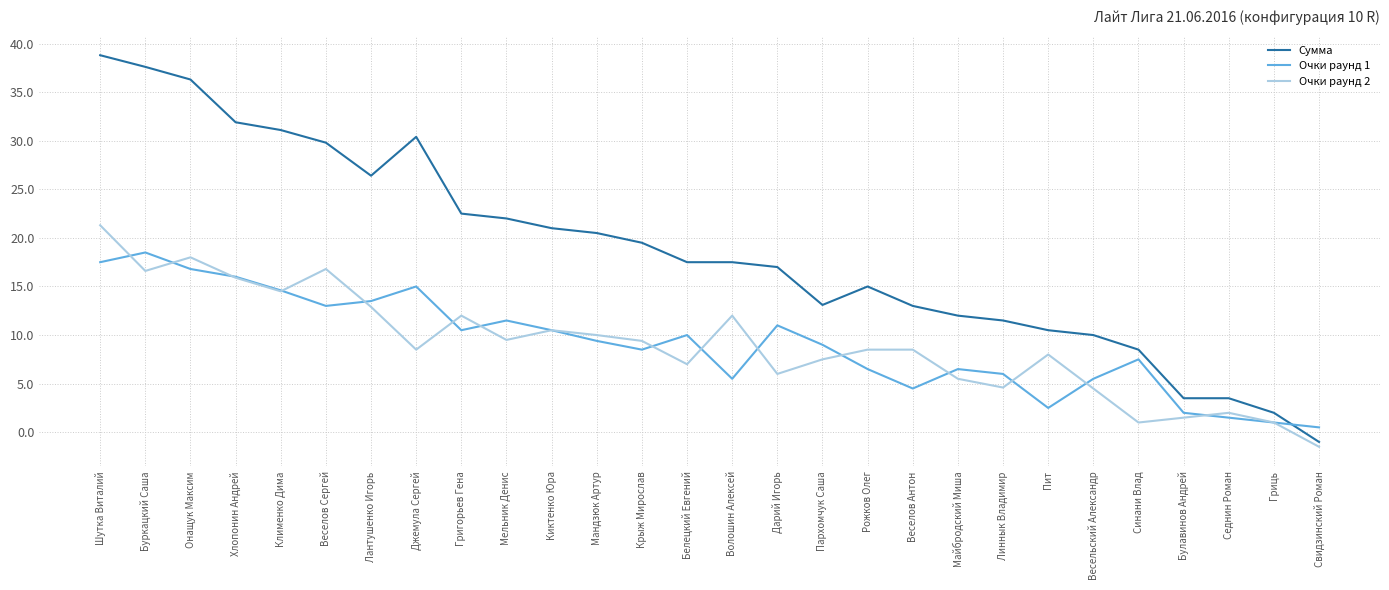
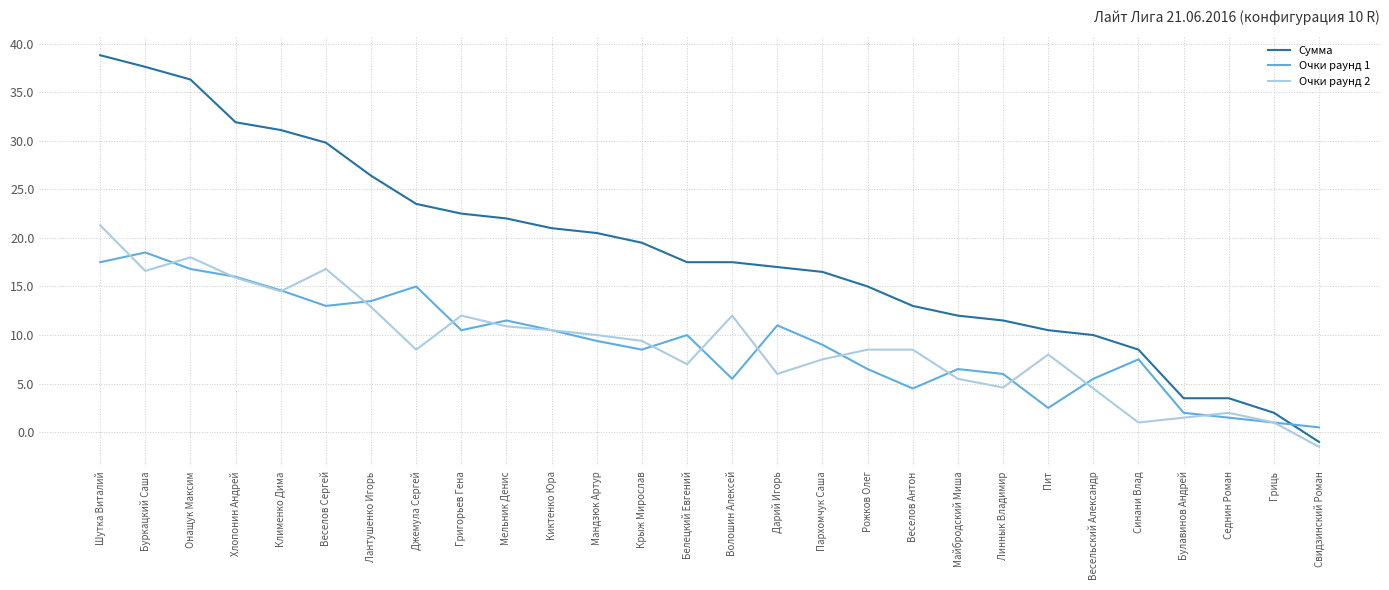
  {
    "Сумма": {
      "Шутка Виталий": 39,
      "Буркацкий Саша": 38,
      "Онащук Максим": 36,
      "Хлопонин Андрей": 32,
      "Клименко Дима": 31,
      "Веселов Сергей": 30,
      "Лантушенко Игорь": 26,
-     "Джемула Сергей": 30,
+     "Джемула Сергей": 24,
      "Григорьев Гена": 23,
      "Мельник Денис": 22,
      "Киктенко Юра": 21,
      "Мандзюк Артур": 21,
      "Крыж Мирослав": 20,
      "Белецкий Евгений": 18,
      "Волошин Алексей": 18,
      "Дарий Игорь": 17,
-     "Пархомчук Саша": 13,
+     "Пархомчук Саша": 17,
      "Рожков Олег": 15,
      "Веселов Антон": 13,
      "Майбродский Миша": 12,
      "Линнык Владимир": 12,
      "Пит": 11,
      "Весельский Александр": 10,
      "Синани Влад": 9,
      "Булавинов Андрей": 4,
      "Седнин Роман": 4,
      "Гриць": 2,
      "Свидзинский Роман": -1
    },
    "Очки раунд 1": {
      "Шутка Виталий": 18,
      "Буркацкий Саша": 19,
      "Онащук Максим": 17,
      "Веселов Сергей": 13,
      "Лантушенко Игорь": 14,
      "Джемула Сергей": 15,
      "Григорьев Гена": 11,
      "Мельник Денис": 12,
      "Мандзюк Артур": 9,
      "Крыж Мирослав": 9,
      "Белецкий Евгений": 10,
      "Волошин Алексей": 6,
      "Дарий Игорь": 11,
      "Пархомчук Саша": 9,
      "Рожков Олег": 7,
      "Веселов Антон": 5,
      "Майбродский Миша": 7,
      "Линнык Владимир": 6,
      "Пит": 3,
      "Весельский Александр": 6,
      "Синани Влад": 8,
      "Булавинов Андрей": 2,
      "Седнин Роман": 2,
      "Свидзинский Роман": 1
    },
    "Очки раунд 2": {
      "Шутка Виталий": 21,
      "Буркацкий Саша": 17,
      "Онащук Максим": 18,
      "Веселов Сергей": 17,
      "Лантушенко Игорь": 13,
      "Джемула Сергей": 9,
      "Григорьев Гена": 12,
-     "Мельник Денис": 10,
+     "Мельник Денис": 11,
      "Мандзюк Артур": 10,
      "Крыж Мирослав": 9,
      "Белецкий Евгений": 7,
      "Волошин Алексей": 12,
      "Дарий Игорь": 6,
      "Пархомчук Саша": 8,
      "Рожков Олег": 9,
      "Веселов Антон": 9,
      "Майбродский Миша": 6,
      "Линнык Владимир": 5,
      "Пит": 8,
      "Весельский Александр": 5,
      "Синани Влад": 1,
      "Булавинов Андрей": 2,
      "Седнин Роман": 2,
      "Свидзинский Роман": -2
    }
  }
